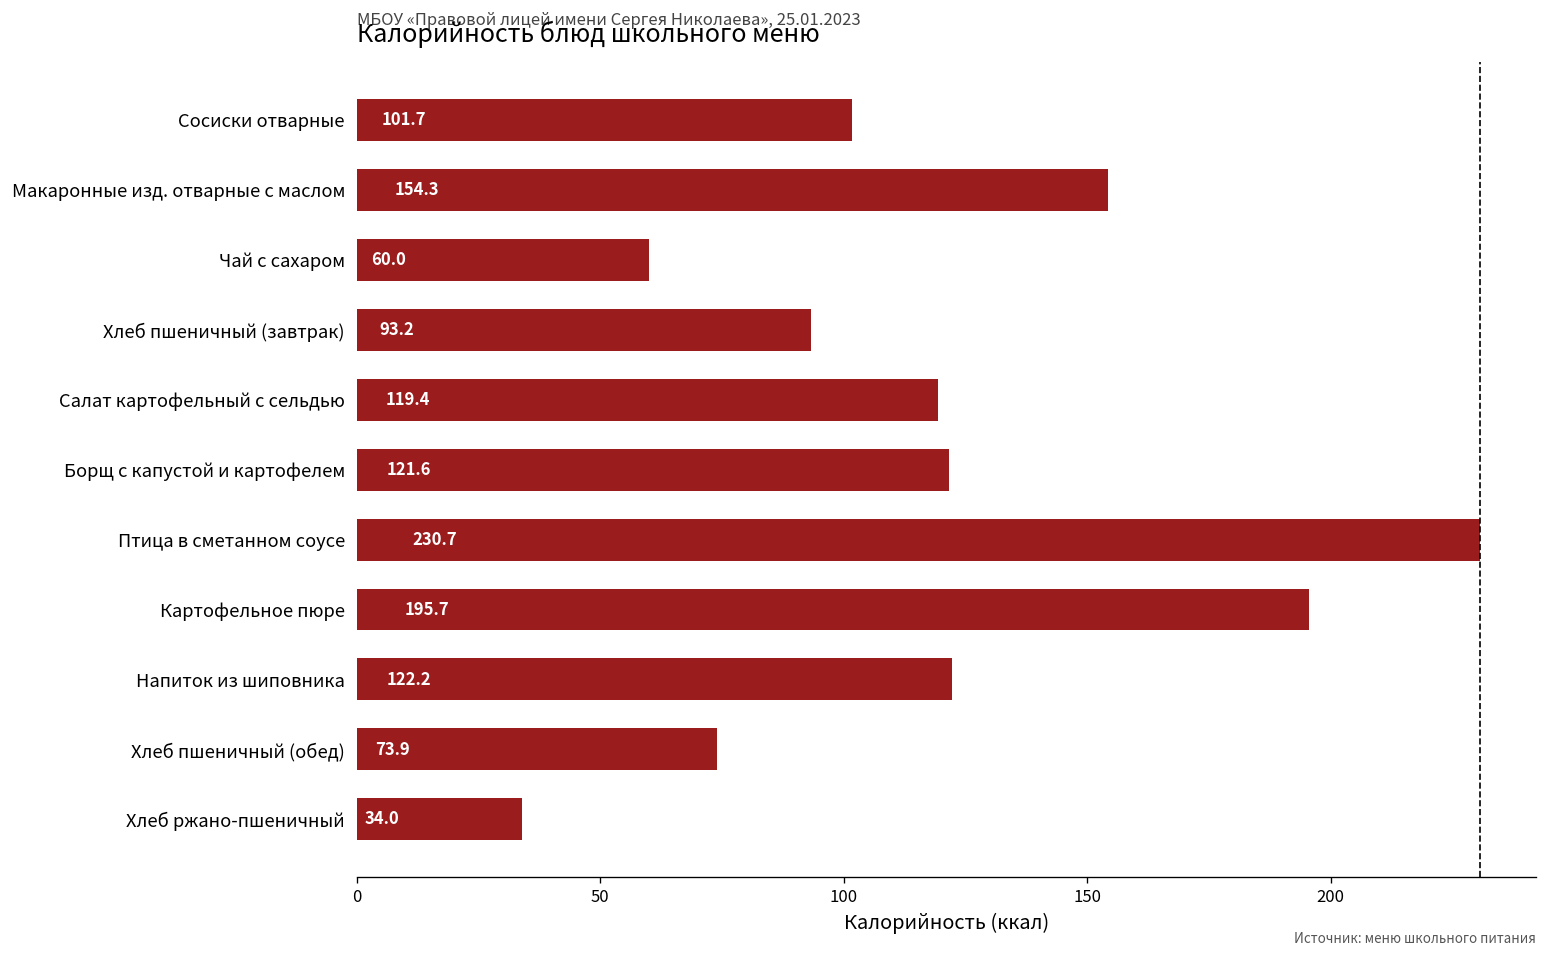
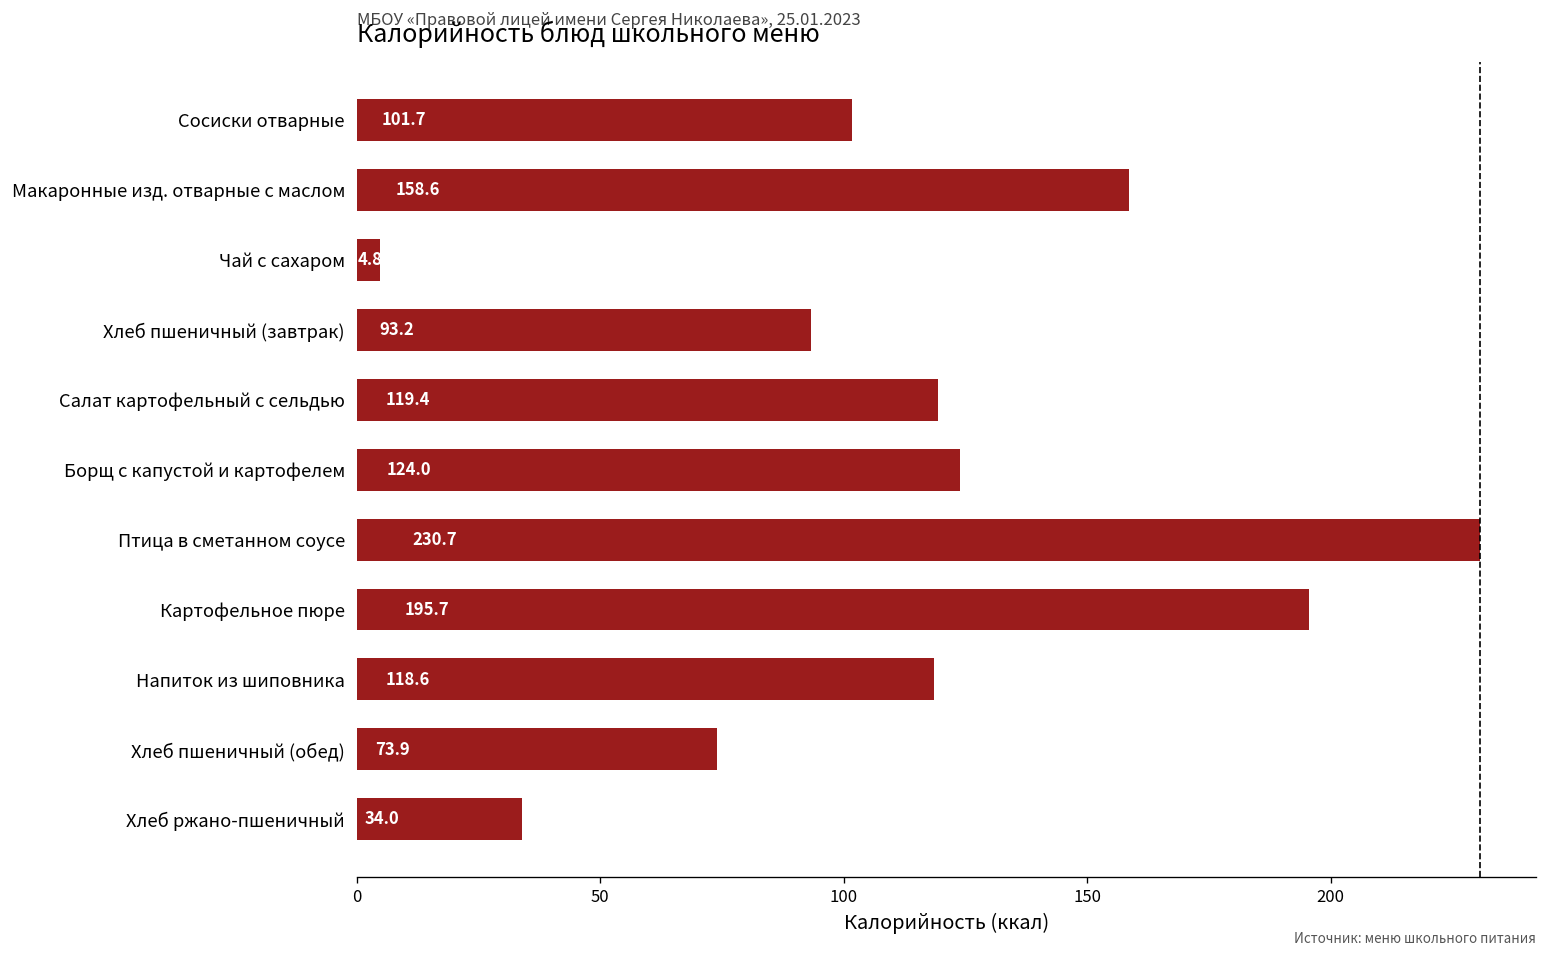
  {
    "Сосиски отварные": 101.7,
-   "Макаронные изд. отварные с маслом": 154.3,
-   "Чай с сахаром": 60.0,
+   "Макаронные изд. отварные с маслом": 158.6,
+   "Чай с сахаром": 4.8,
    "Хлеб пшеничный (завтрак)": 93.2,
    "Салат картофельный с сельдью": 119.4,
-   "Борщ с капустой и картофелем": 121.6,
+   "Борщ с капустой и картофелем": 124.0,
    "Птица в сметанном соусе": 230.7,
    "Картофельное пюре": 195.7,
-   "Напиток из шиповника": 122.2,
+   "Напиток из шиповника": 118.6,
    "Хлеб пшеничный (обед)": 73.9,
    "Хлеб ржано-пшеничный": 34.0
  }
